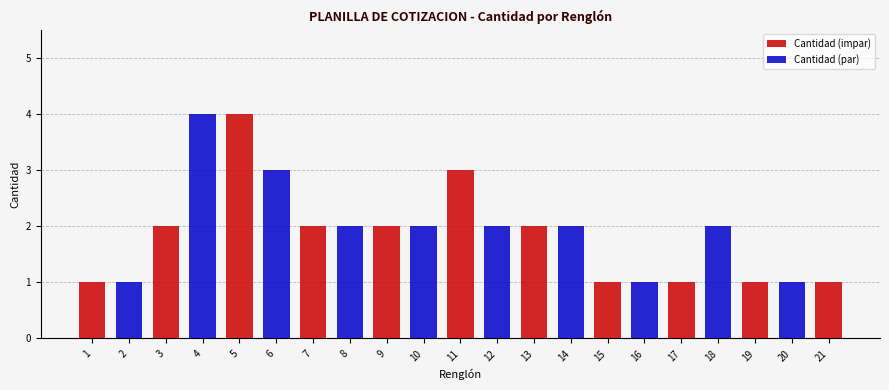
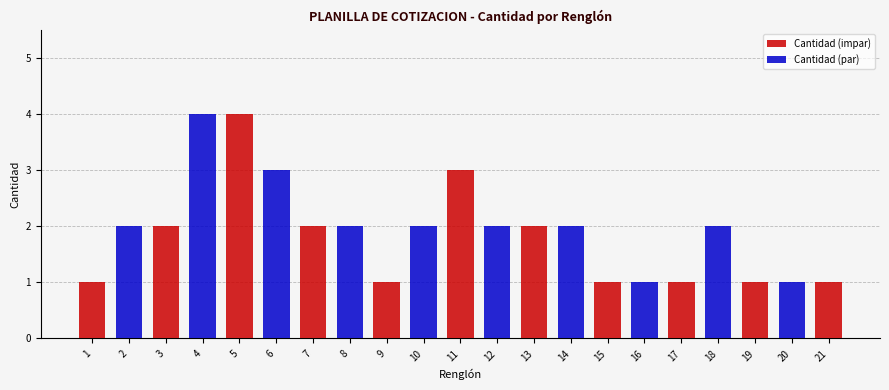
  {
    "Cantidad (impar)": {
      "1": 1,
      "3": 2,
      "5": 4,
      "7": 2,
-     "9": 2,
+     "9": 1,
      "11": 3,
      "13": 2,
      "15": 1,
      "17": 1,
      "19": 1,
      "21": 1
    },
    "Cantidad (par)": {
-     "2": 1,
+     "2": 2,
      "4": 4,
      "6": 3,
      "8": 2,
      "10": 2,
      "12": 2,
      "14": 2,
      "16": 1,
      "18": 2,
      "20": 1
    }
  }
